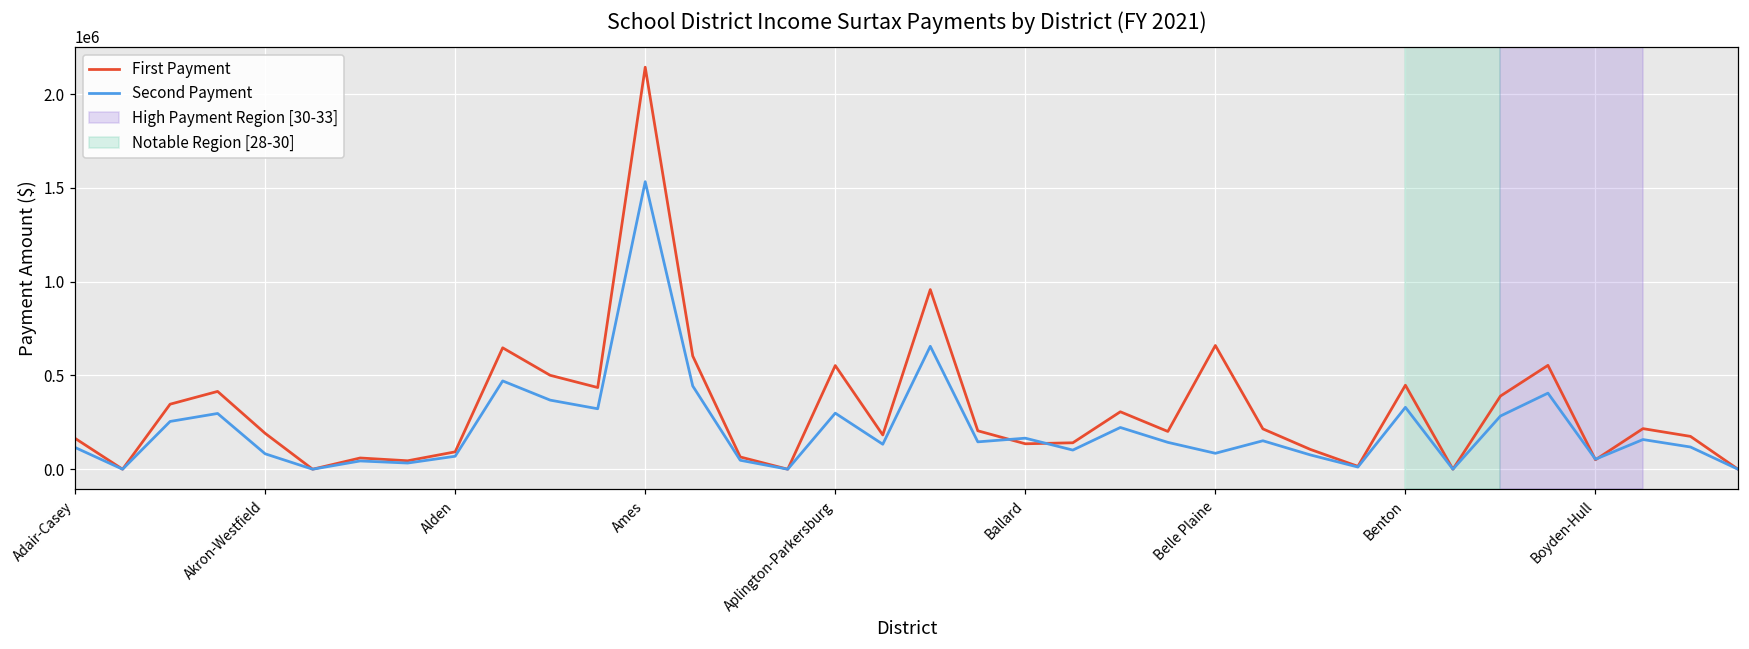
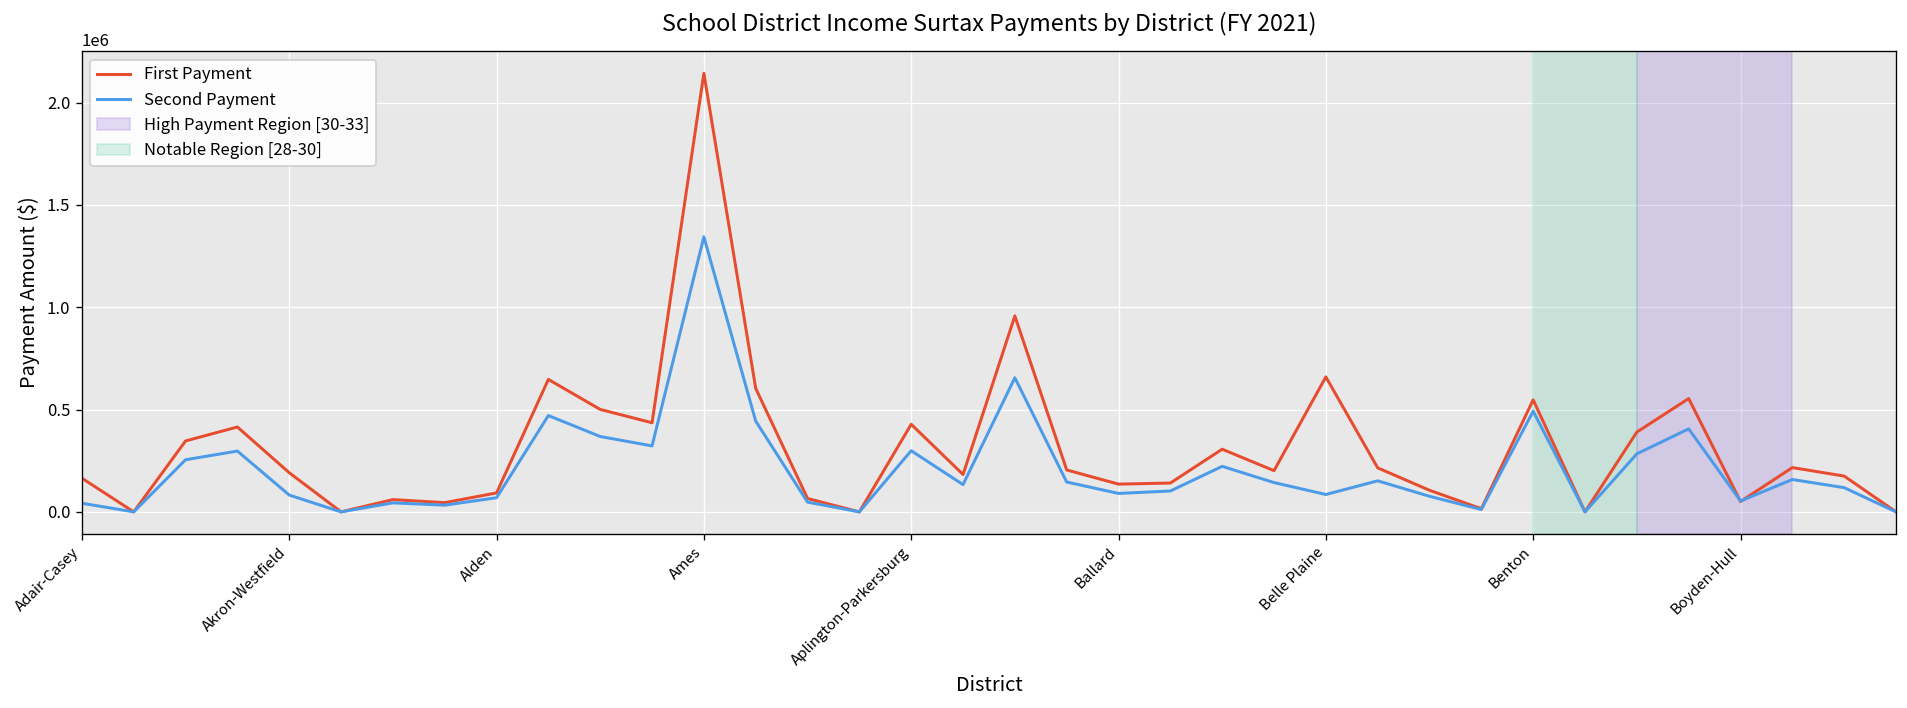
  {
    "First Payment": {
      "Adair-Casey": 160000,
      "Akron-Westfield": 190000,
      "Alden": 90000,
      "Ames": 2140000,
-     "Aplington-Parkersburg": 550000,
+     "Aplington-Parkersburg": 430000,
      "Ballard": 140000,
      "Belle Plaine": 660000,
-     "Benton": 450000
+     "Benton": 550000
    },
    "Second Payment": {
-     "Adair-Casey": 120000,
+     "Adair-Casey": 40000,
      "Akron-Westfield": 80000,
      "Alden": 70000,
-     "Ames": 1530000,
+     "Ames": 1340000,
      "Aplington-Parkersburg": 300000,
-     "Ballard": 170000,
+     "Ballard": 90000,
      "Belle Plaine": 80000,
-     "Benton": 330000
+     "Benton": 490000
    }
  }
